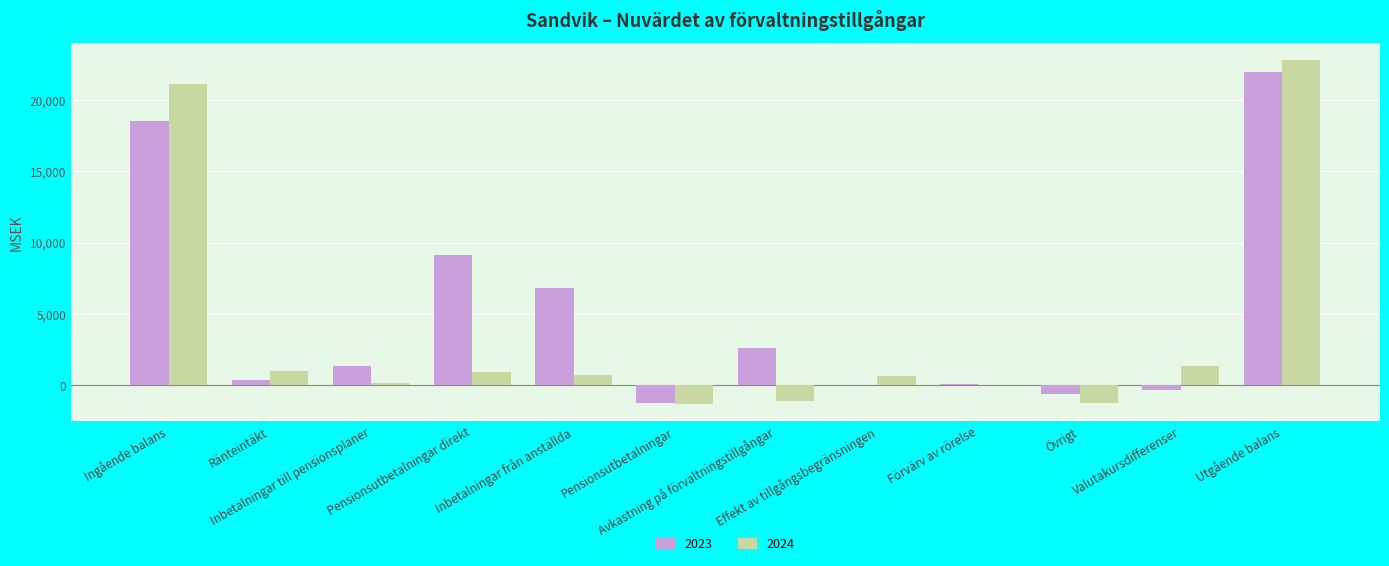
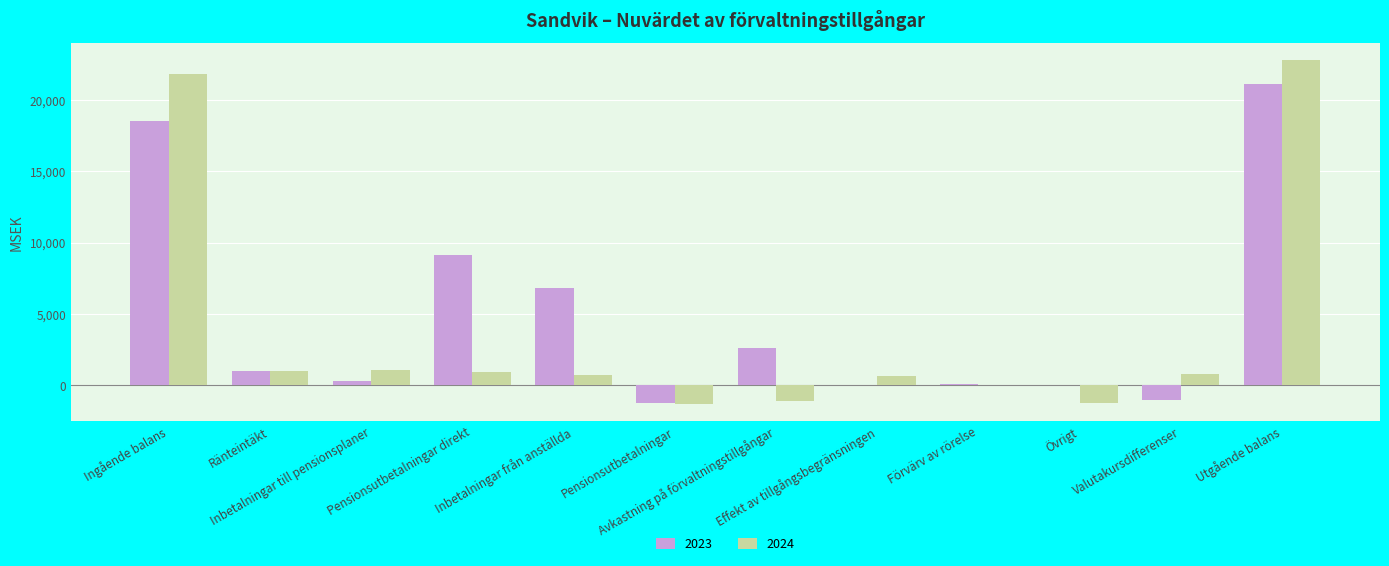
  {
    "2023": {
      "Ingående balans": "18,500",
-     "Ränteintäkt": "300",
-     "Inbetalningar till pensionsplaner": "1,400",
+     "Ränteintäkt": "1,000",
+     "Inbetalningar till pensionsplaner": "300",
      "Pensionsutbetalningar direkt": "9,100",
      "Inbetalningar från anställda": "6,800",
      "Pensionsutbetalningar": "-1,300",
      "Avkastning på förvaltningstillgångar": "2,600",
-     "Övrigt": "-600",
-     "Valutakursdifferenser": "-300",
-     "Utgående balans": "22,000"
+     "Övrigt": "0",
+     "Valutakursdifferenser": "-1,000",
+     "Utgående balans": "21,100"
    },
    "2024": {
-     "Ingående balans": "21,100",
+     "Ingående balans": "21,800",
      "Ränteintäkt": "1,000",
-     "Inbetalningar till pensionsplaner": "200",
+     "Inbetalningar till pensionsplaner": "1,100",
      "Pensionsutbetalningar direkt": "900",
      "Inbetalningar från anställda": "700",
      "Pensionsutbetalningar": "-1,300",
      "Avkastning på förvaltningstillgångar": "-1,100",
      "Effekt av tillgångsbegränsningen": "700",
      "Förvärv av rörelse": "0",
      "Övrigt": "-1,200",
-     "Valutakursdifferenser": "1,400",
+     "Valutakursdifferenser": "800",
      "Utgående balans": "22,800"
    }
  }
